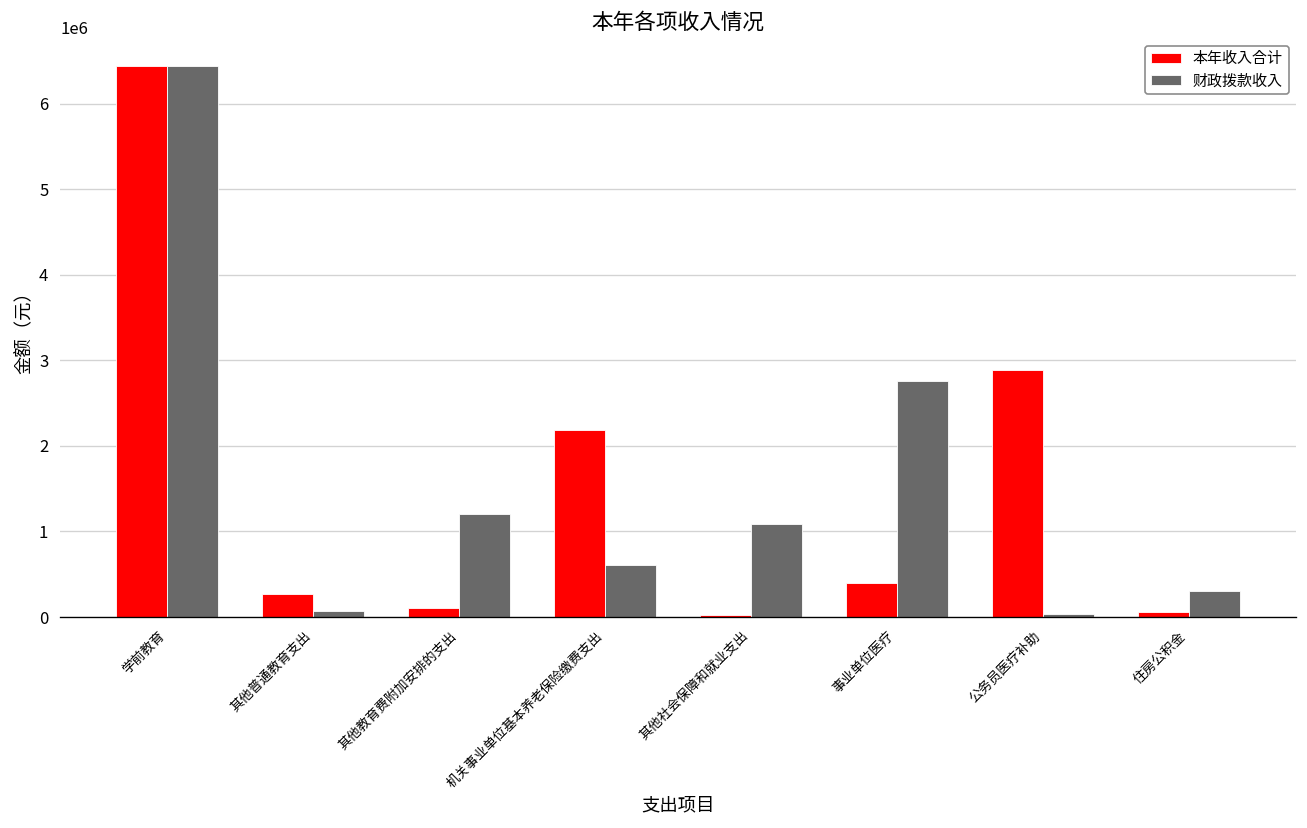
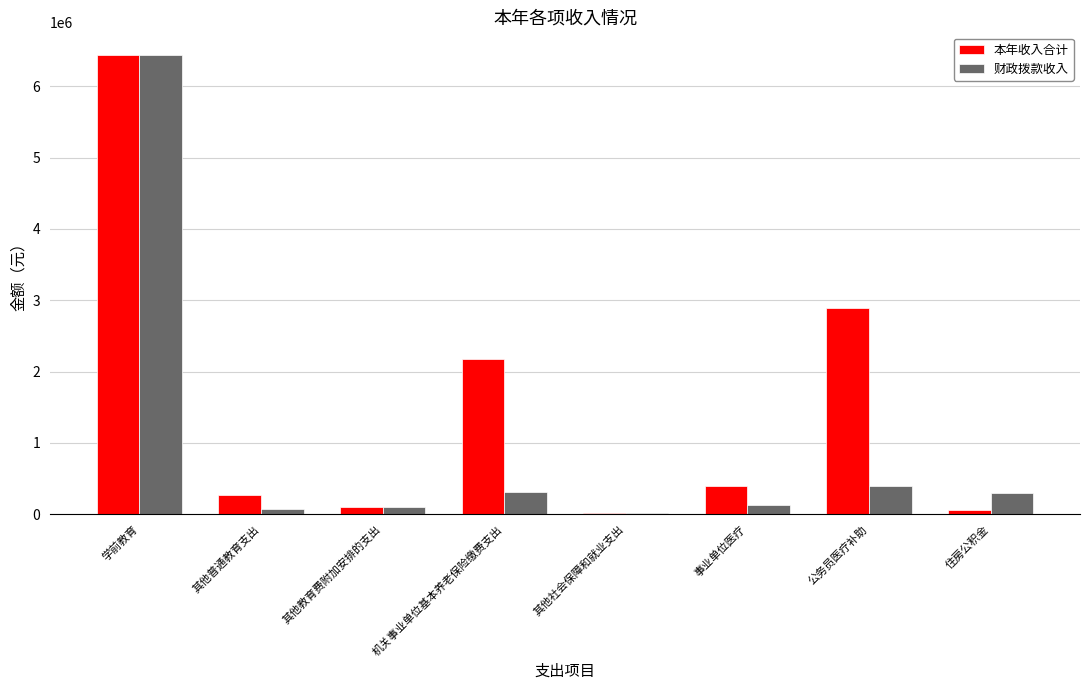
  {
    "本年收入合计": {
      "学前教育": 6400000,
      "其他普通教育支出": 300000,
      "其他教育费附加安排的支出": 100000,
      "机关事业单位基本养老保险缴费支出": 2200000,
      "事业单位医疗": 400000,
      "公务员医疗补助": 2900000,
      "住房公积金": 100000
    },
    "财政拨款收入": {
      "学前教育": 6400000,
      "其他普通教育支出": 100000,
-     "其他教育费附加安排的支出": 1200000,
-     "机关事业单位基本养老保险缴费支出": 600000,
-     "其他社会保障和就业支出": 1100000,
-     "事业单位医疗": 2800000,
-     "公务员医疗补助": 0,
+     "其他教育费附加安排的支出": 100000,
+     "机关事业单位基本养老保险缴费支出": 300000,
+     "其他社会保障和就业支出": 0,
+     "事业单位医疗": 100000,
+     "公务员医疗补助": 400000,
      "住房公积金": 300000
    }
  }
